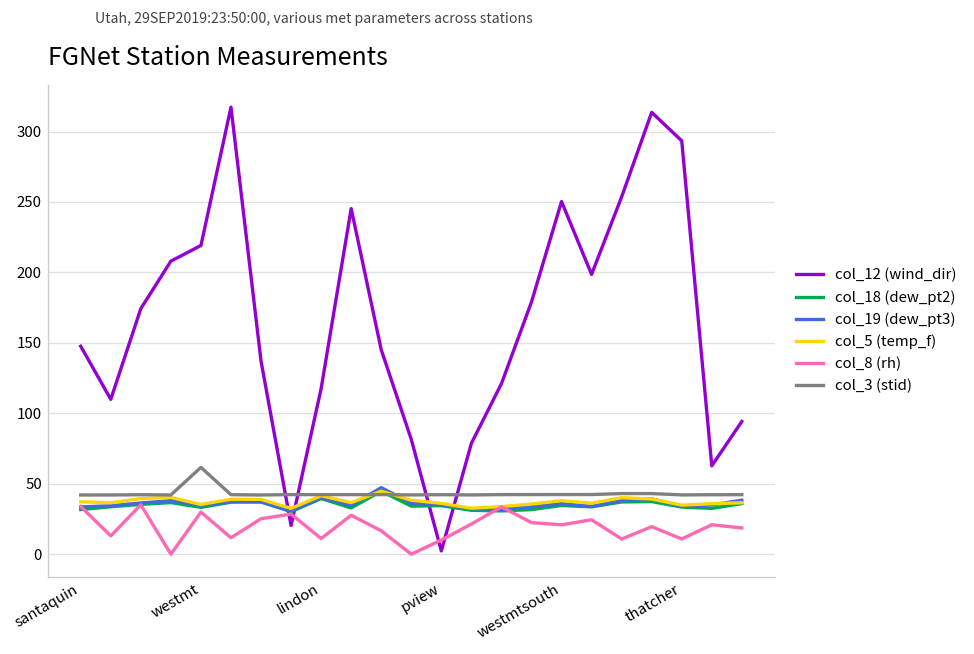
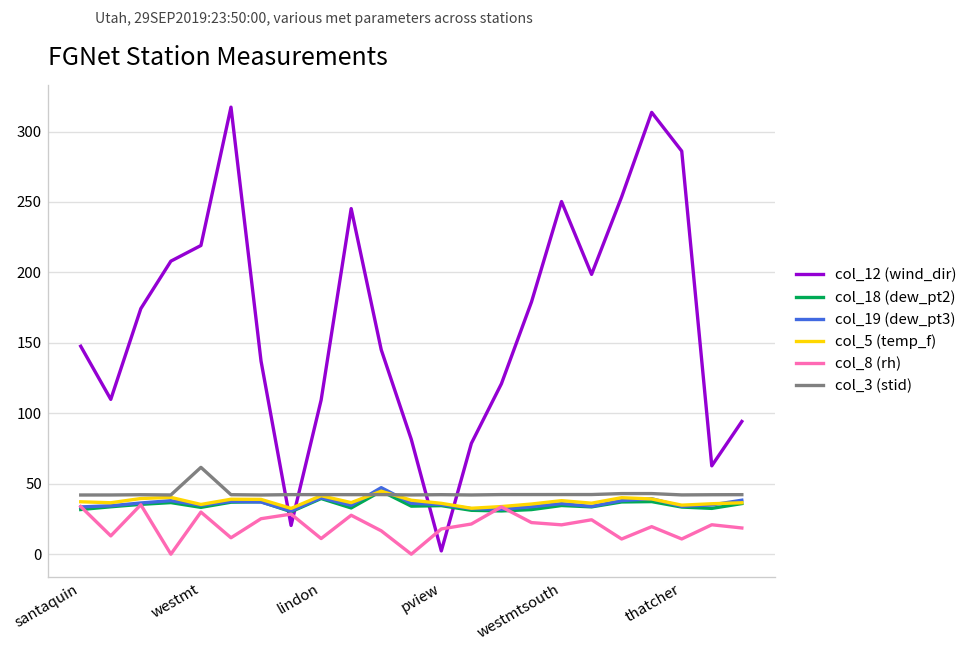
  {
    "col_12 (wind_dir)": {
      "santaquin": 148,
      "westmt": 219,
-     "lindon": 118,
+     "lindon": 109,
      "pview": 2,
      "westmtsouth": 250,
-     "thatcher": 293
+     "thatcher": 286
    },
    "col_5 (temp_f)": {
      "santaquin": 37
    },
    "col_8 (rh)": {
      "westmt": 30,
      "lindon": 11,
-     "pview": 10,
+     "pview": 18,
      "westmtsouth": 21,
      "thatcher": 11
    },
    "col_3 (stid)": {
      "santaquin": 42,
      "westmt": 62,
      "pview": 42,
      "westmtsouth": 42,
      "thatcher": 42
    }
  }
